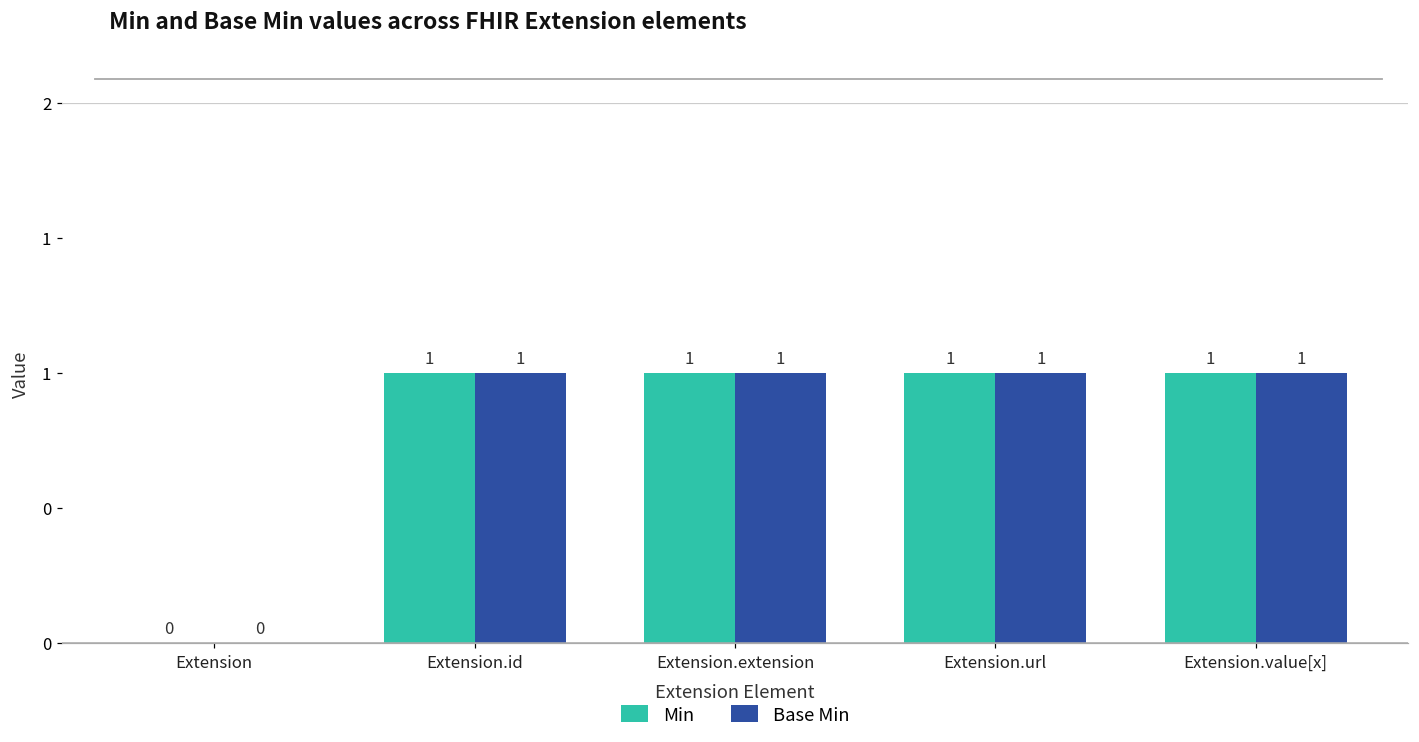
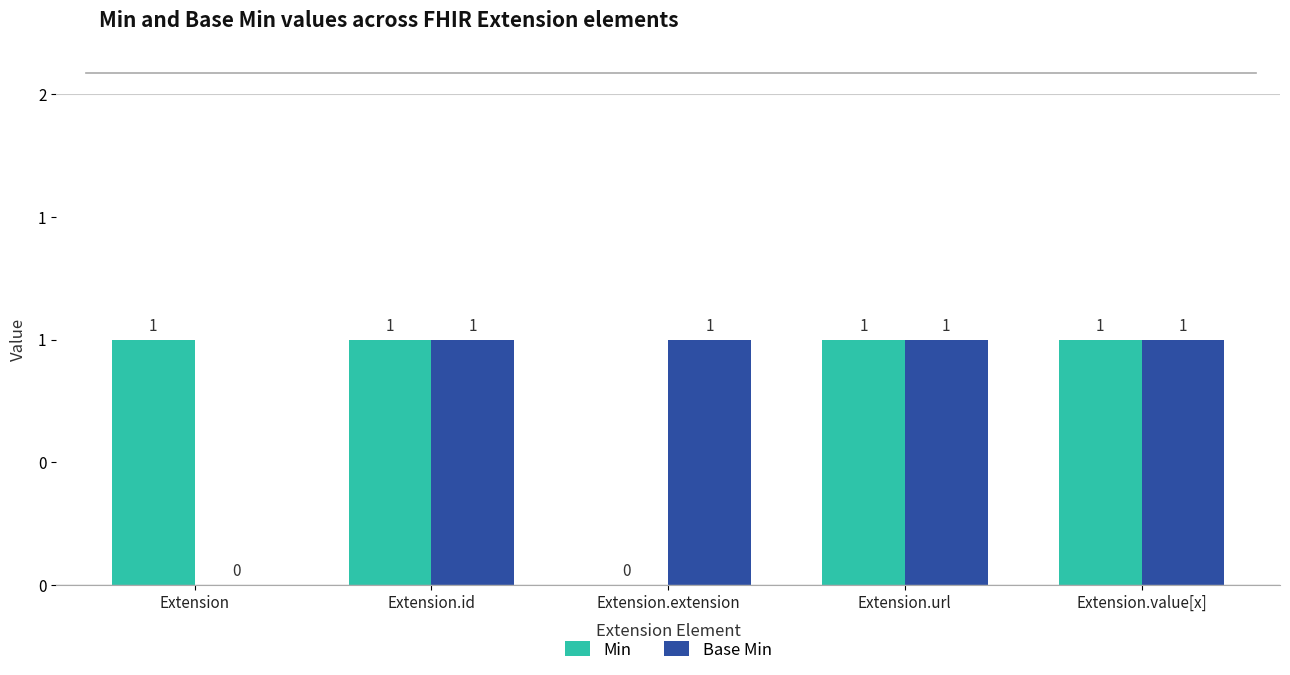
  {
    "Min": {
-     "Extension": 0,
+     "Extension": 1,
      "Extension.id": 1,
-     "Extension.extension": 1,
+     "Extension.extension": 0,
      "Extension.url": 1,
      "Extension.value[x]": 1
    },
    "Base Min": {
      "Extension": 0,
      "Extension.id": 1,
      "Extension.extension": 1,
      "Extension.url": 1,
      "Extension.value[x]": 1
    }
  }
